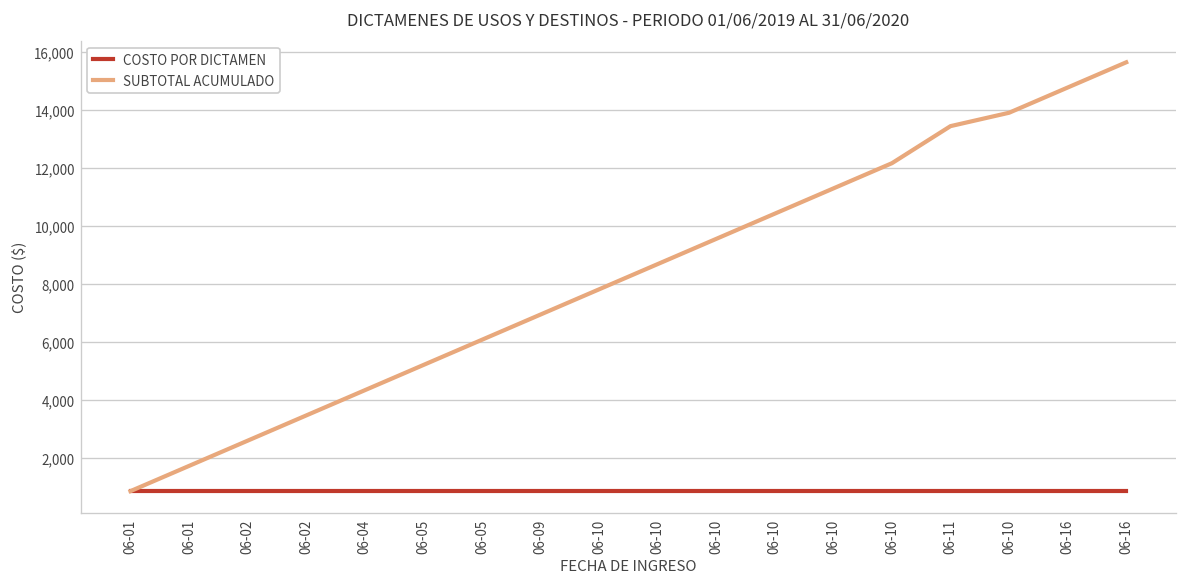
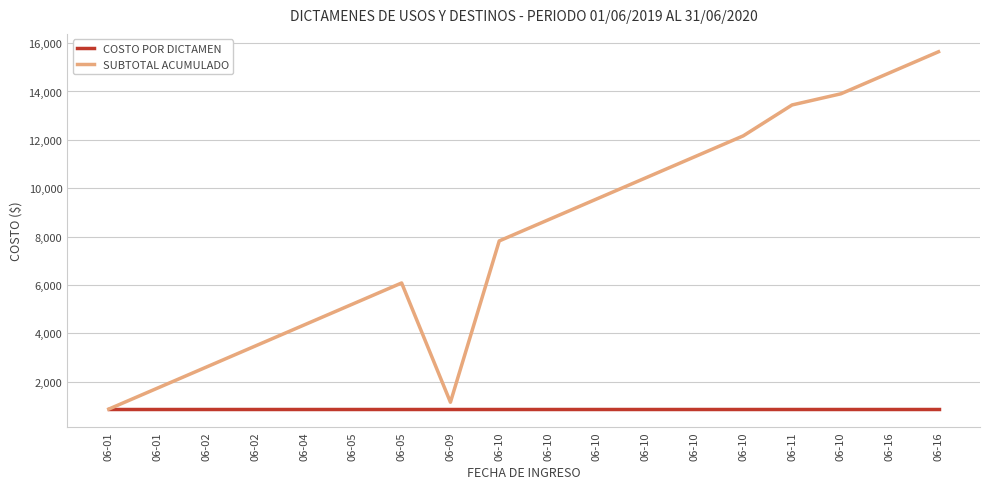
  {
    "COSTO POR DICTAMEN": {
      "06-04": "900",
      "06-09": "900",
      "06-11": "900"
    },
    "SUBTOTAL ACUMULADO": {
      "06-04": "4,300",
-     "06-09": "7,000",
+     "06-09": "1,200",
      "06-11": "13,400"
    }
  }
